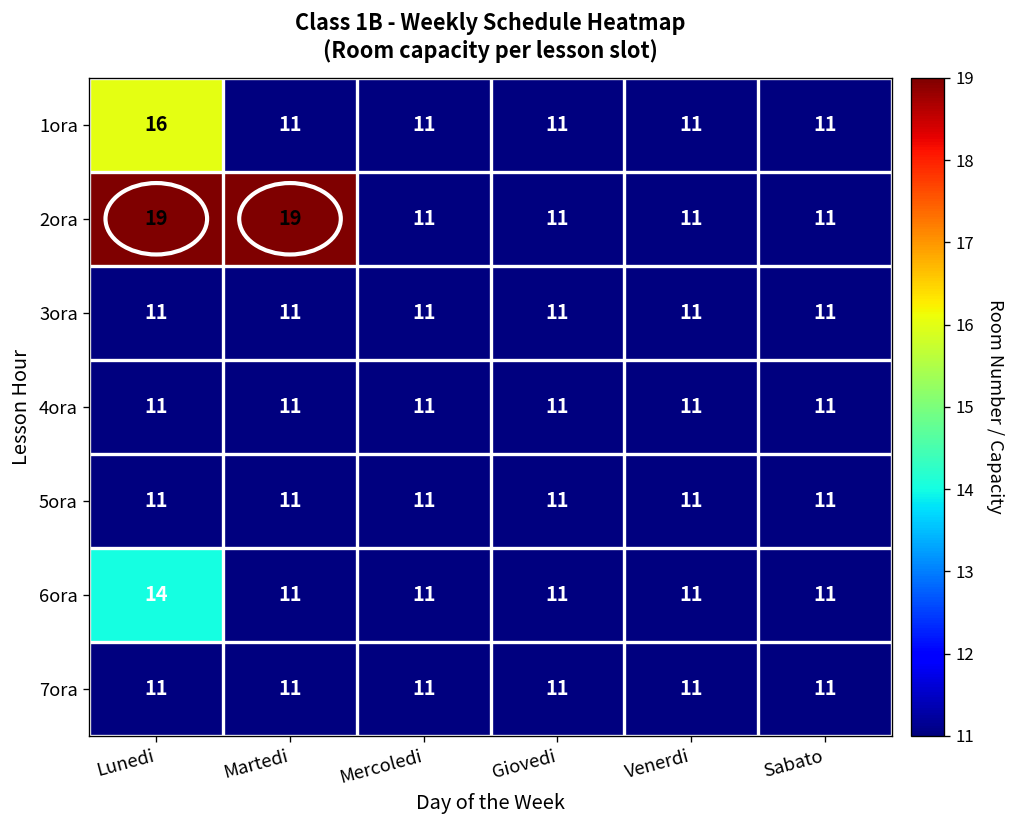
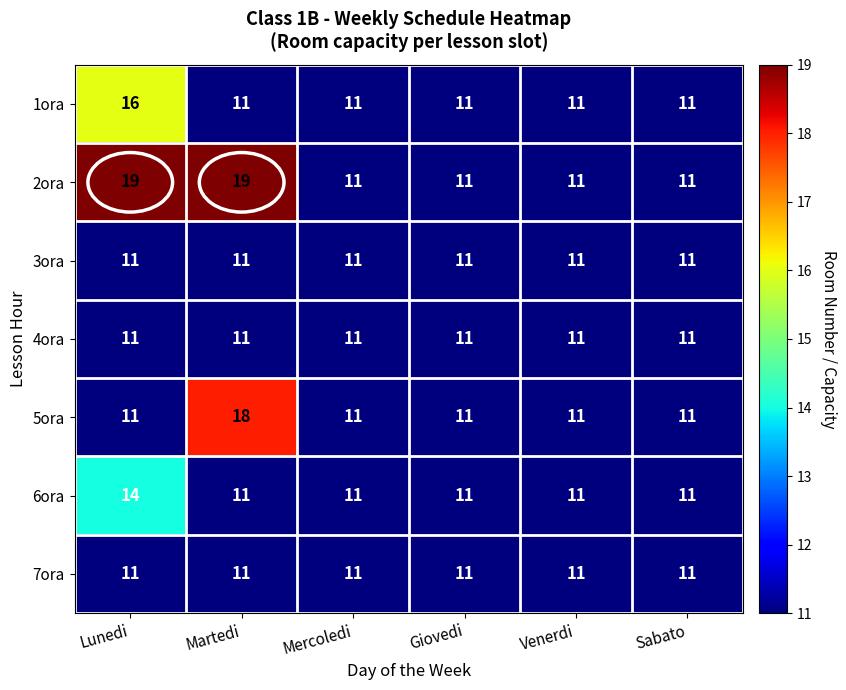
  {
    "1ora": {
      "Lunedi": 16,
      "Martedi": 11,
      "Mercoledi": 11,
      "Giovedi": 11,
      "Venerdi": 11,
      "Sabato": 11
    },
    "2ora": {
      "Lunedi": 19,
      "Martedi": 19,
      "Mercoledi": 11,
      "Giovedi": 11,
      "Venerdi": 11,
      "Sabato": 11
    },
    "3ora": {
      "Lunedi": 11,
      "Martedi": 11,
      "Mercoledi": 11,
      "Giovedi": 11,
      "Venerdi": 11,
      "Sabato": 11
    },
    "4ora": {
      "Lunedi": 11,
      "Martedi": 11,
      "Mercoledi": 11,
      "Giovedi": 11,
      "Venerdi": 11,
      "Sabato": 11
    },
    "5ora": {
      "Lunedi": 11,
-     "Martedi": 11,
+     "Martedi": 18,
      "Mercoledi": 11,
      "Giovedi": 11,
      "Venerdi": 11,
      "Sabato": 11
    },
    "6ora": {
      "Lunedi": 14,
      "Martedi": 11,
      "Mercoledi": 11,
      "Giovedi": 11,
      "Venerdi": 11,
      "Sabato": 11
    },
    "7ora": {
      "Lunedi": 11,
      "Martedi": 11,
      "Mercoledi": 11,
      "Giovedi": 11,
      "Venerdi": 11,
      "Sabato": 11
    }
  }
